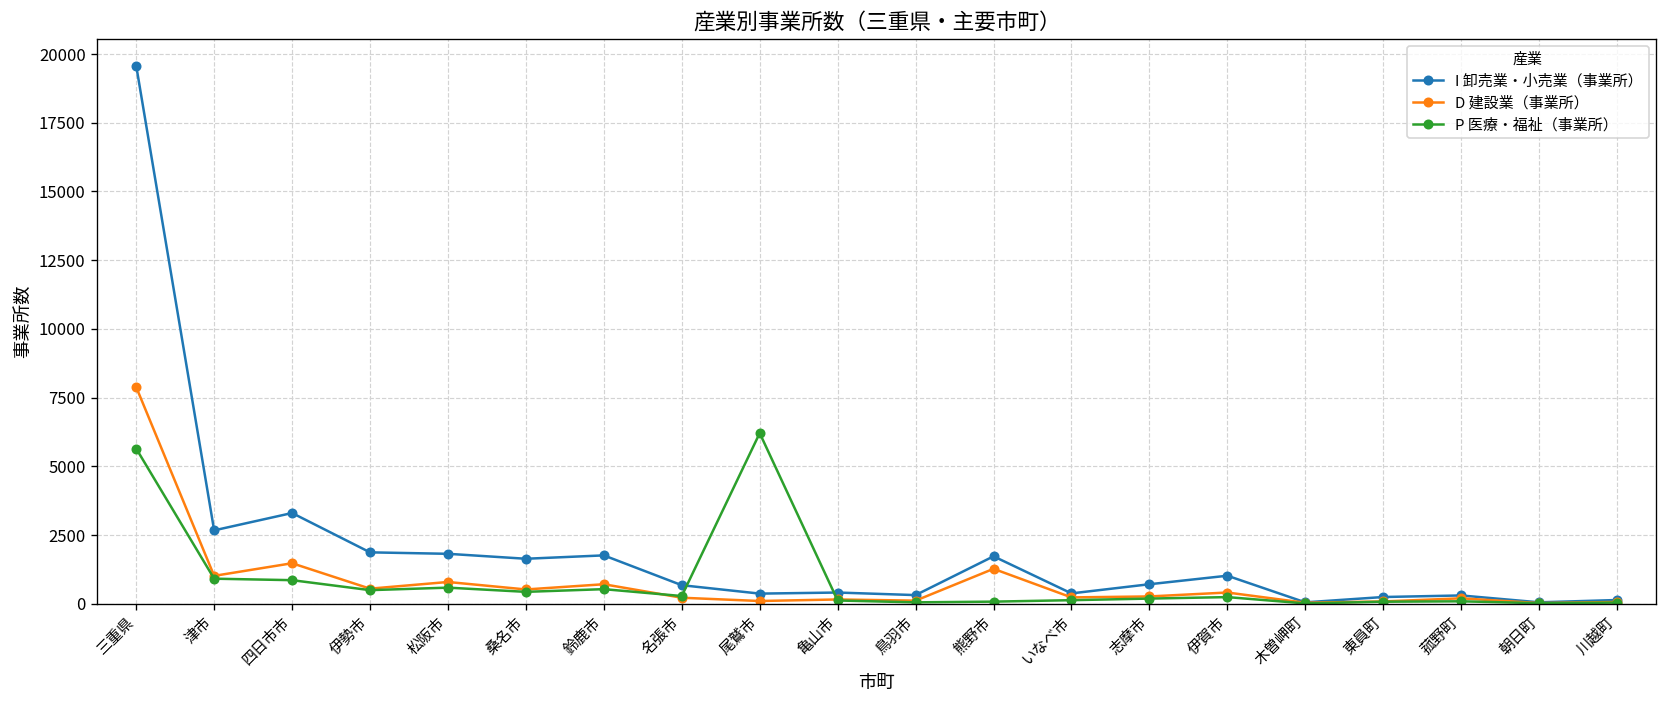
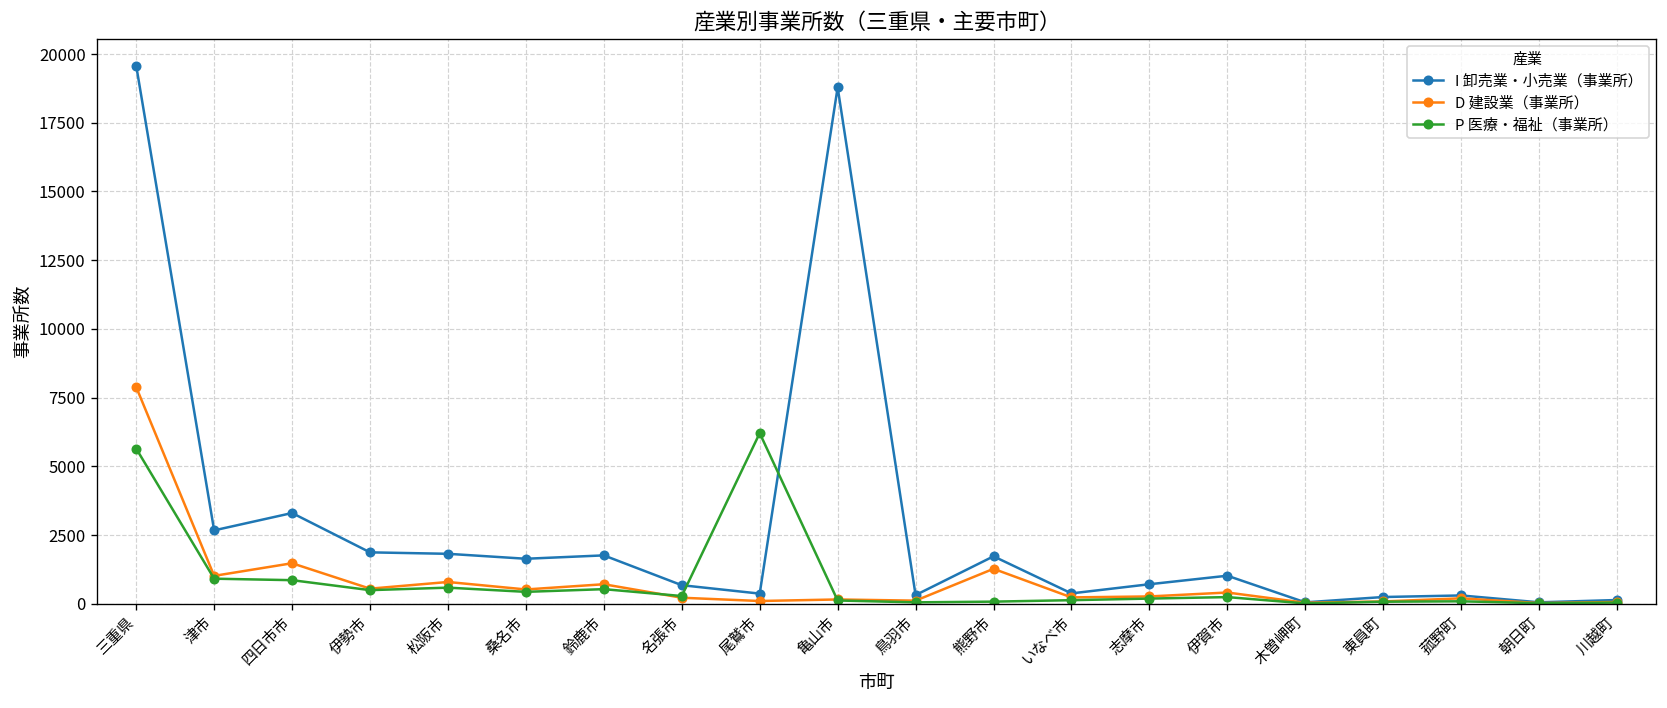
  {
    "I 卸売業・小売業（事業所）": {
      "三重県": 19600,
      "津市": 2700,
      "四日市市": 3300,
      "伊勢市": 1900,
      "松阪市": 1800,
      "桑名市": 1600,
      "鈴鹿市": 1800,
      "名張市": 700,
      "尾鷲市": 400,
-     "亀山市": 400,
+     "亀山市": 18800,
      "鳥羽市": 300,
      "熊野市": 1700,
      "いなべ市": 400,
      "志摩市": 700,
      "伊賀市": 1000,
      "東員町": 200
    },
    "D 建設業（事業所）": {
      "三重県": 7900,
      "四日市市": 1500,
      "松阪市": 800,
      "鈴鹿市": 700,
      "尾鷲市": 100,
      "熊野市": 1300,
      "伊賀市": 400
    },
    "P 医療・福祉（事業所）": {
      "三重県": 5600,
      "四日市市": 900,
      "松阪市": 600,
      "鈴鹿市": 500,
      "尾鷲市": 6200,
      "熊野市": 100,
      "伊賀市": 200
    }
  }
